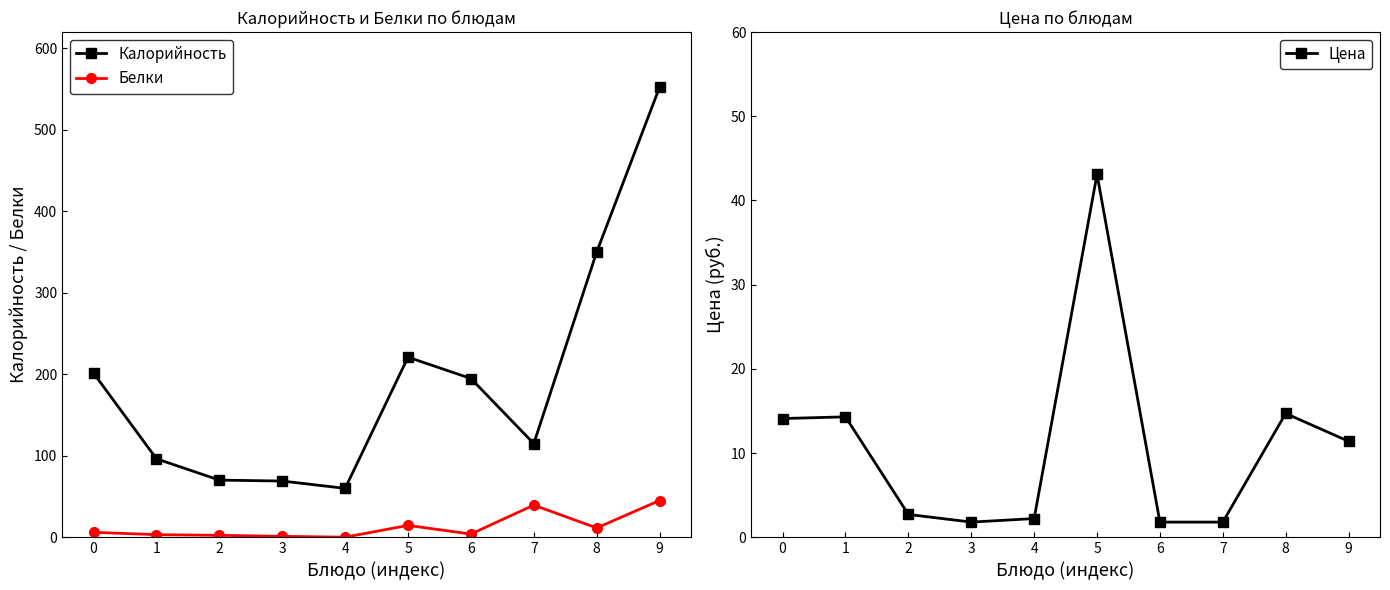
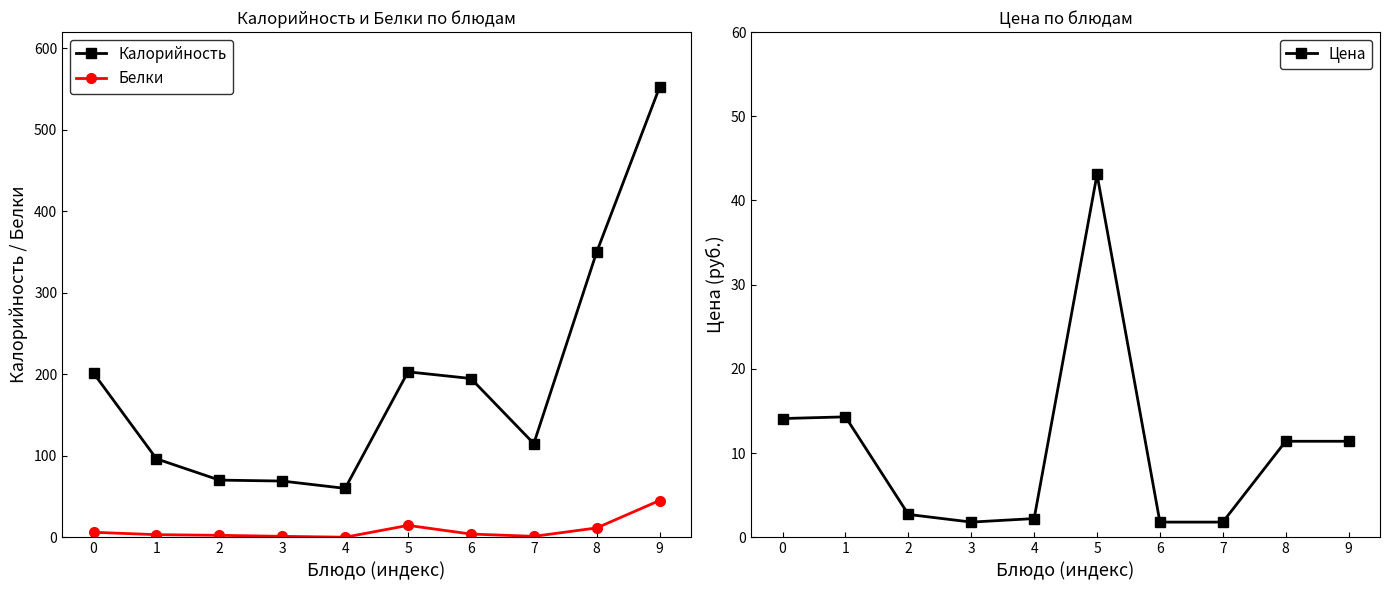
  {
    "Калорийность и Белки по блюдам": {
      "Калорийность": {
        "0": 200,
        "1": 100,
        "2": 70,
        "3": 70,
        "4": 60,
-       "5": 220,
+       "5": 200,
        "6": 190,
        "7": 110,
        "8": 350,
        "9": 550
      },
      "Белки": {
        "0": 10,
        "1": 0,
        "2": 0,
        "3": 0,
        "4": 0,
        "5": 10,
        "6": 0,
-       "7": 40,
+       "7": 0,
        "8": 10,
        "9": 50
      }
    },
    "Цена по блюдам": {
      "0": 14,
      "1": 14,
      "2": 3,
      "3": 2,
      "4": 2,
      "5": 43,
      "6": 2,
      "7": 2,
-     "8": 15,
+     "8": 11,
      "9": 11
    }
  }
